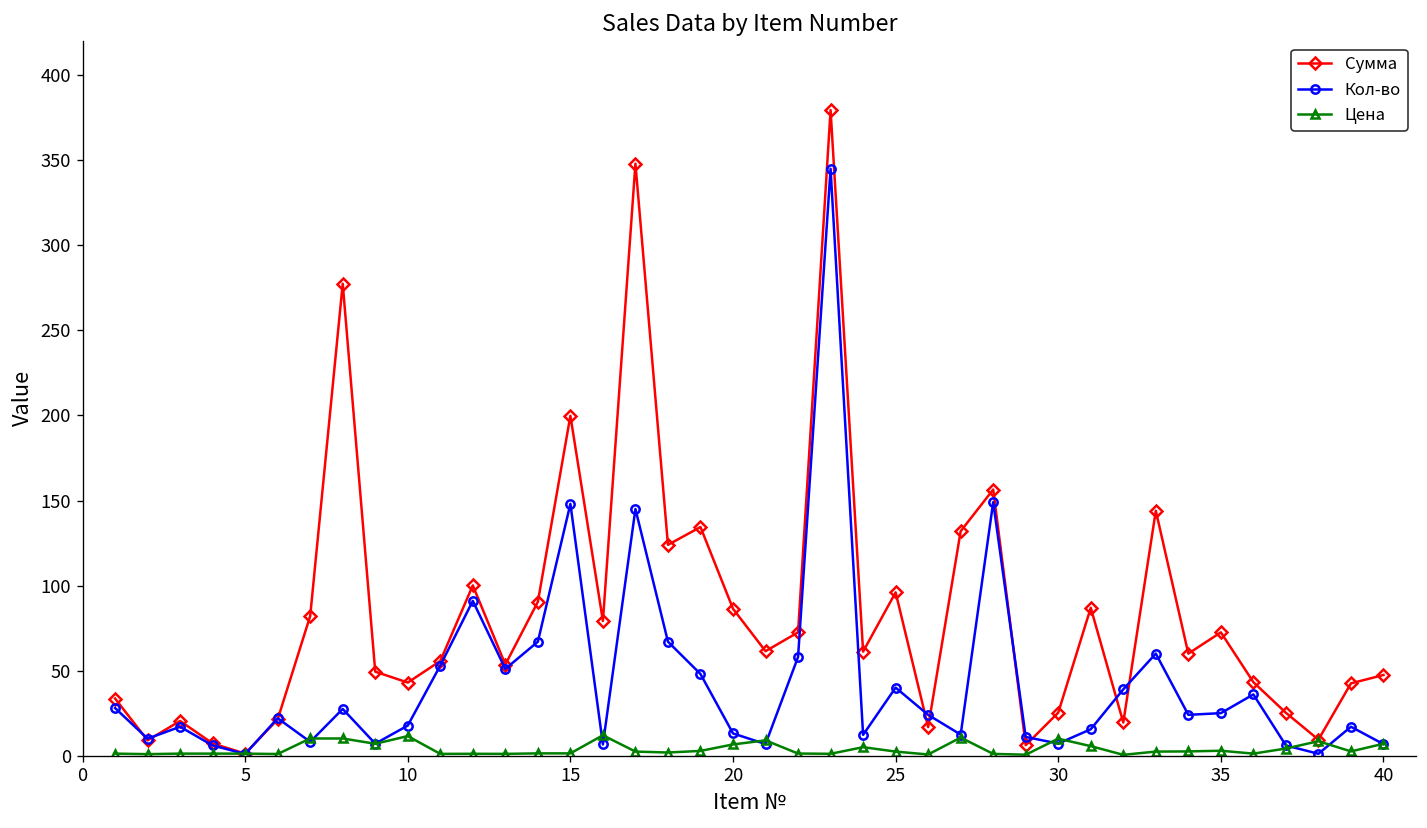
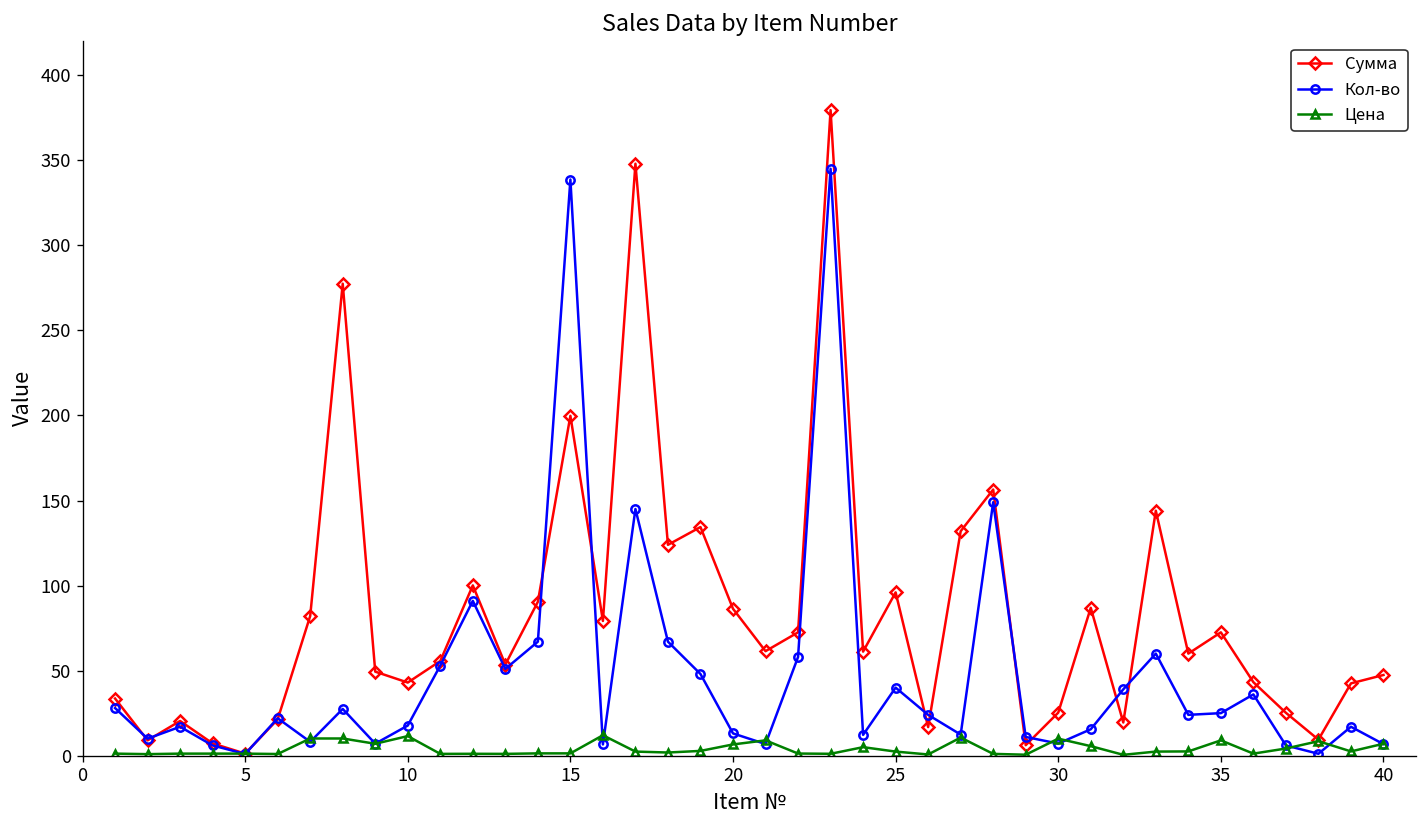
  {
    "Сумма": {
      "10": 43,
      "15": 200,
      "20": 86,
      "25": 96,
      "30": 25,
      "35": 73,
      "40": 47
    },
    "Кол-во": {
      "10": 18,
-     "15": 148,
+     "15": 339,
      "20": 13,
      "25": 40,
      "30": 7,
      "35": 25
    },
    "Цена": {
      "10": 12,
      "15": 1,
      "20": 7,
      "25": 2,
      "30": 10,
-     "35": 3
+     "35": 9
    }
  }
